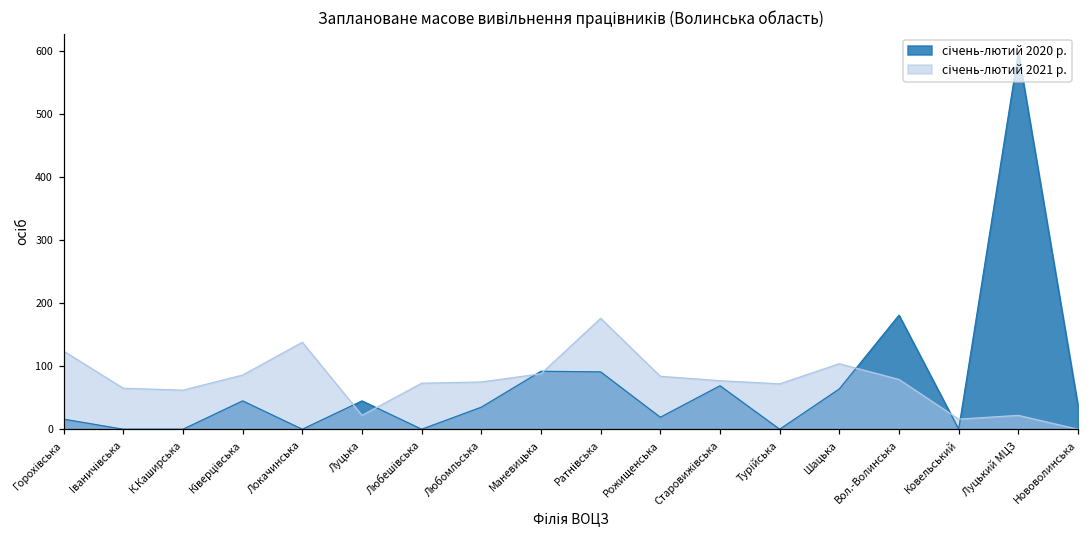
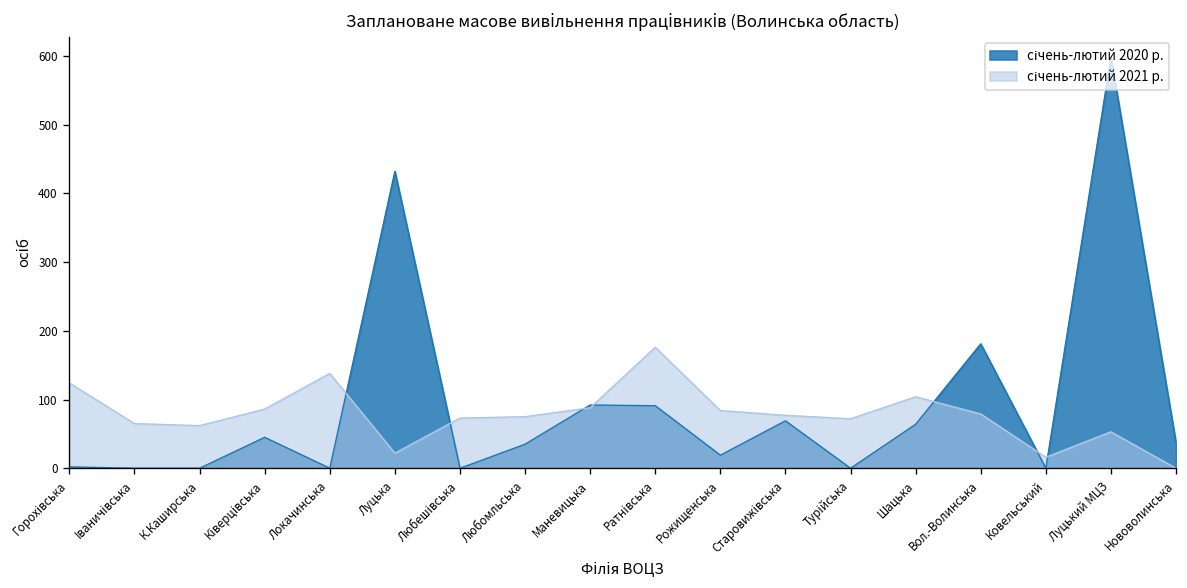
  {
    "січень-лютий 2020 р.": {
-     "Горохівська": 20,
+     "Горохівська": 0,
      "Іваничівська": 0,
      "К.Каширська": 0,
      "Ківерцівська": 50,
      "Локачинська": 0,
-     "Луцька": 50,
+     "Луцька": 430,
      "Любешівська": 0,
      "Любомльська": 40,
      "Ратнівська": 90,
      "Рожищенська": 20,
      "Старовижівська": 70,
      "Турійська": 0,
      "Шацька": 60,
      "Вол.-Волинська": 180,
      "Ковельський": 0,
      "Нововолинська": 40
    },
    "січень-лютий 2021 р.": {
      "Горохівська": 120,
      "Іваничівська": 70,
      "К.Каширська": 60,
      "Ківерцівська": 90,
      "Локачинська": 140,
      "Луцька": 20,
      "Любешівська": 70,
      "Любомльська": 80,
      "Ратнівська": 180,
      "Рожищенська": 80,
      "Старовижівська": 80,
      "Турійська": 70,
      "Шацька": 100,
      "Вол.-Волинська": 80,
      "Ковельський": 20,
-     "Луцький МЦЗ": 20,
+     "Луцький МЦЗ": 50,
      "Нововолинська": 0
    }
  }
